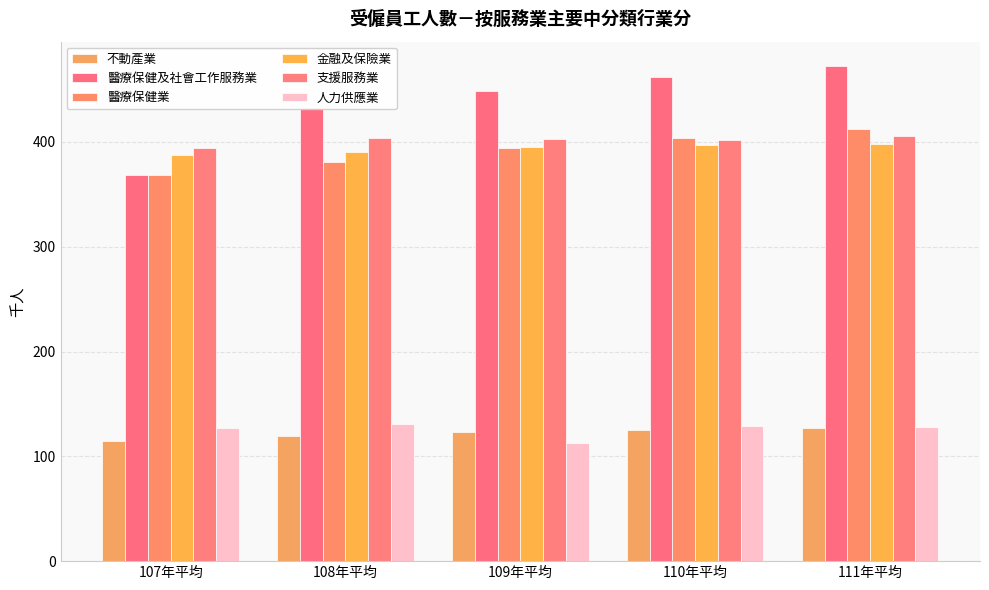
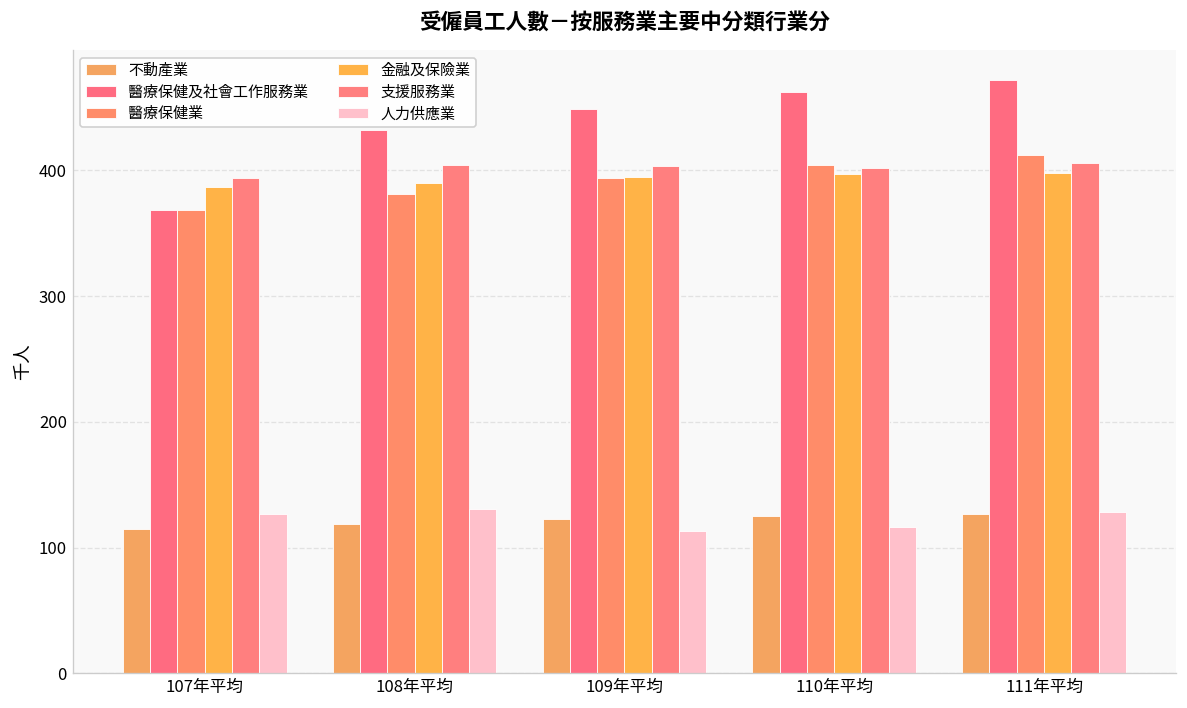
  {
    "人力供應業": {
      "107年平均": 127,
      "108年平均": 131,
      "109年平均": 113,
-     "110年平均": 129,
+     "110年平均": 116,
      "111年平均": 128
    }
  }
